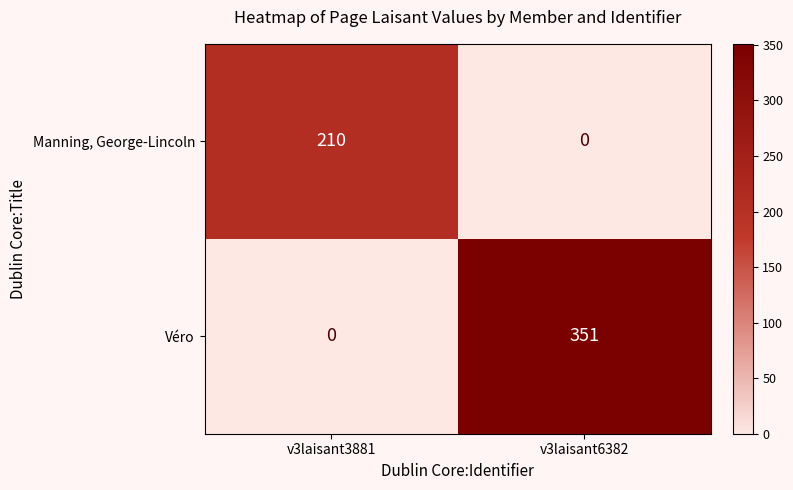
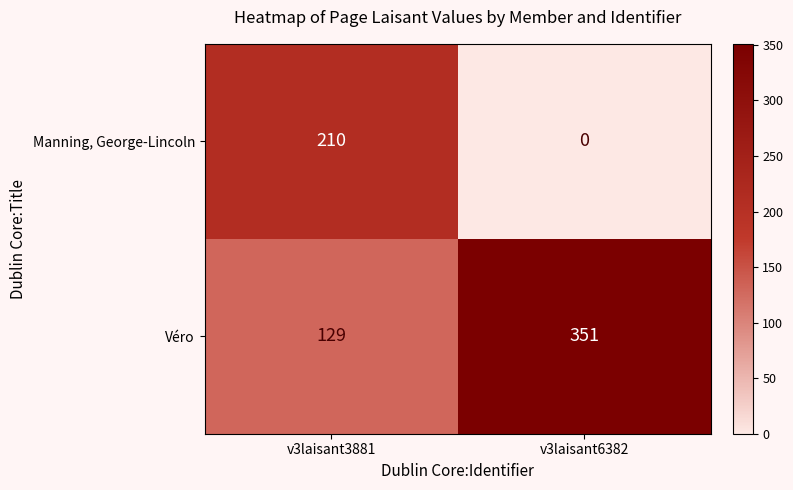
  {
    "Manning, George-Lincoln": {
      "v3laisant3881": 210,
      "v3laisant6382": 0
    },
    "Véro": {
-     "v3laisant3881": 0,
+     "v3laisant3881": 129,
      "v3laisant6382": 351
    }
  }
